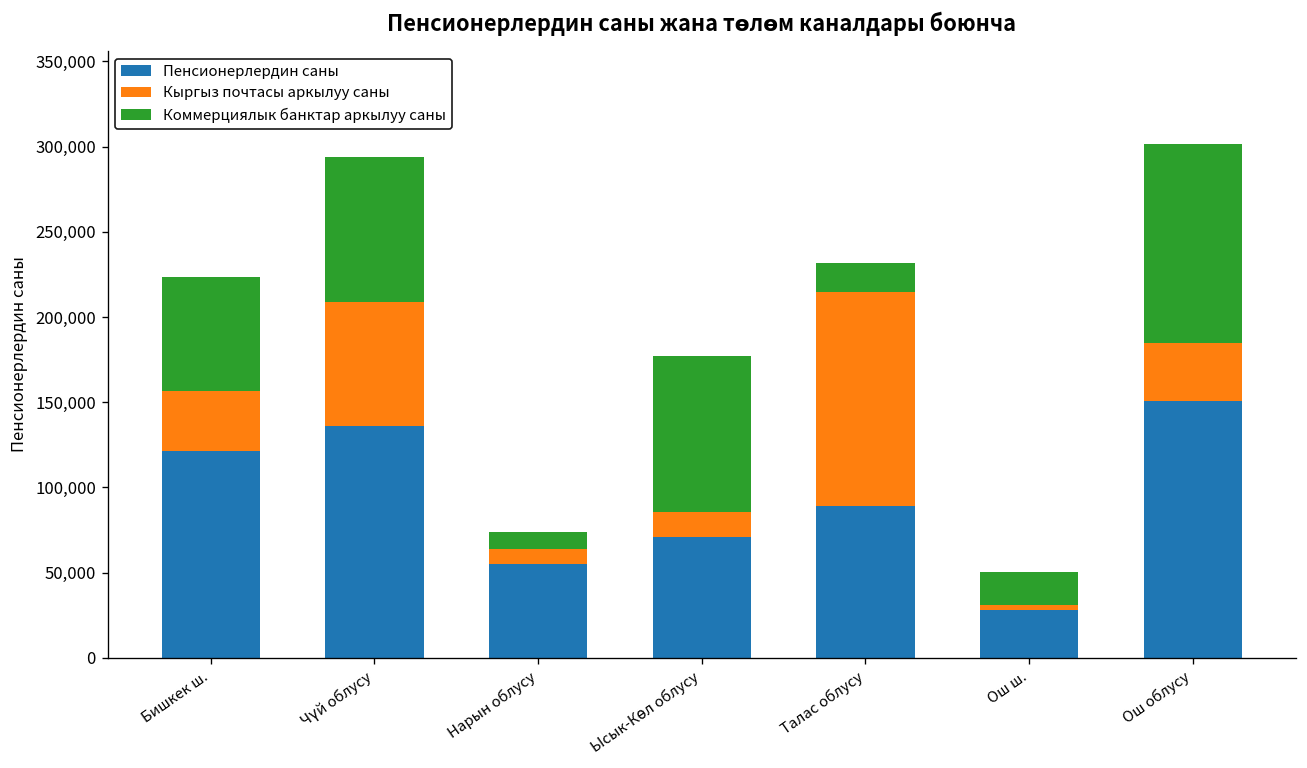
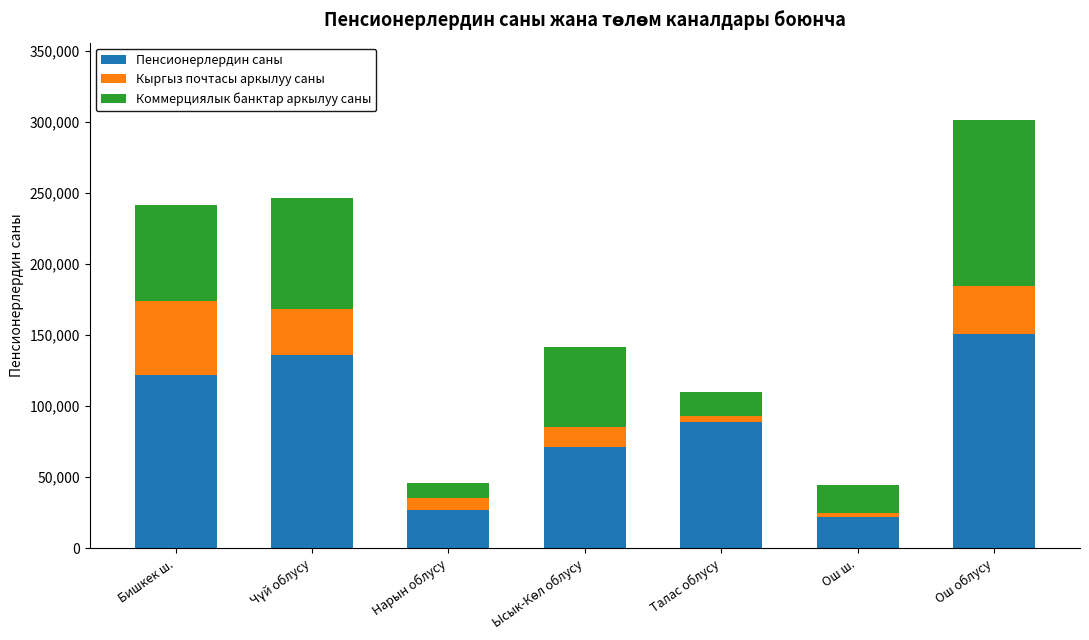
  {
    "Пенсионерлердин саны": {
      "Бишкек ш.": "122,000",
      "Чүй облусу": "136,000",
-     "Нарын облусу": "55,000",
+     "Нарын облусу": "27,000",
      "Ысык-Көл облусу": "71,000",
      "Талас облусу": "89,000",
-     "Ош ш.": "28,000",
+     "Ош ш.": "22,000",
      "Ош облусу": "151,000"
    },
    "Кыргыз почтасы аркылуу саны": {
-     "Бишкек ш.": "35,000",
-     "Чүй облусу": "73,000",
+     "Бишкек ш.": "53,000",
+     "Чүй облусу": "32,000",
      "Нарын облусу": "9,000",
      "Ысык-Көл облусу": "14,000",
-     "Талас облусу": "126,000",
+     "Талас облусу": "5,000",
      "Ош ш.": "3,000",
      "Ош облусу": "34,000"
    },
    "Коммерциялык банктар аркылуу саны": {
      "Бишкек ш.": "67,000",
-     "Чүй облусу": "85,000",
+     "Чүй облусу": "78,000",
      "Нарын облусу": "10,000",
-     "Ысык-Көл облусу": "92,000",
+     "Ысык-Көл облусу": "57,000",
      "Талас облусу": "17,000",
      "Ош ш.": "19,000",
      "Ош облусу": "117,000"
    }
  }
